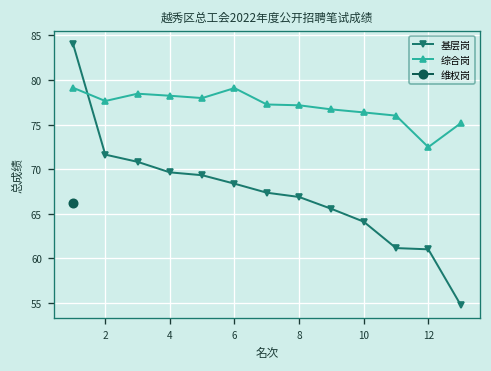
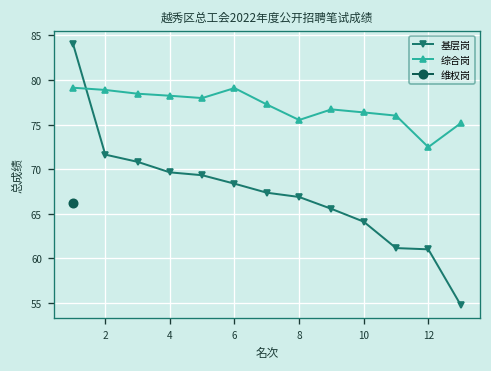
  {
    "综合岗": {
-     "2": 78,
+     "2": 79,
      "4": 78,
      "6": 79,
-     "8": 77,
+     "8": 76,
      "10": 76,
      "12": 72
    }
  }
